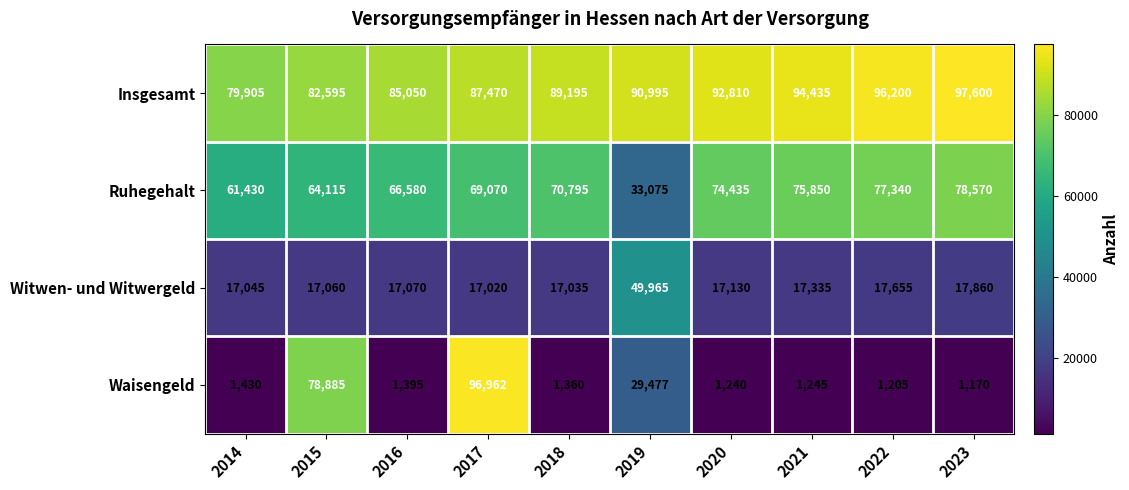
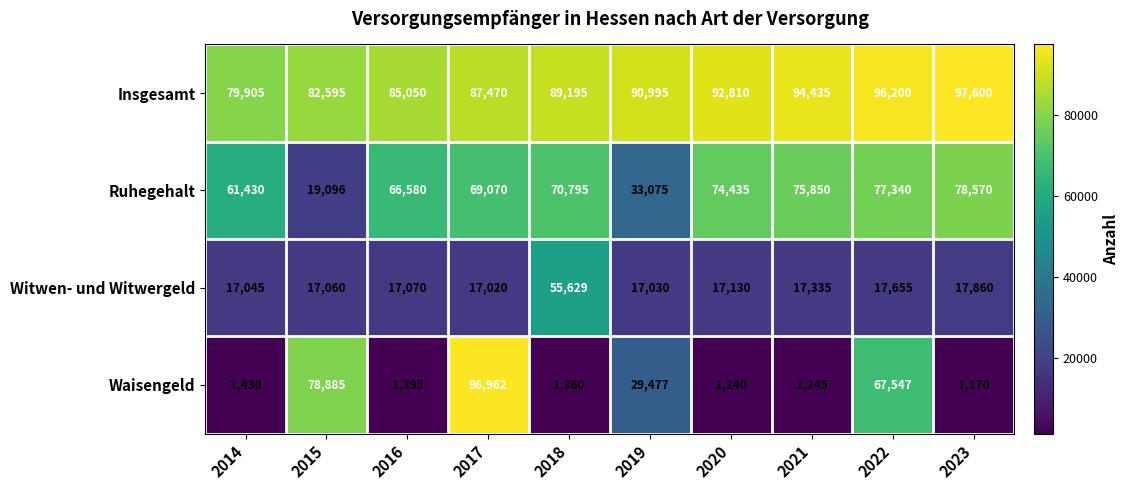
  {
    "Insgesamt": {
      "2014": "79,905",
      "2015": "82,595",
      "2016": "85,050",
      "2017": "87,470",
      "2018": "89,195",
      "2019": "90,995",
      "2020": "92,810",
      "2021": "94,435",
      "2022": "96,200",
      "2023": "97,600"
    },
    "Ruhegehalt": {
      "2014": "61,430",
-     "2015": "64,115",
+     "2015": "19,096",
      "2016": "66,580",
      "2017": "69,070",
      "2018": "70,795",
      "2019": "33,075",
      "2020": "74,435",
      "2021": "75,850",
      "2022": "77,340",
      "2023": "78,570"
    },
    "Witwen- und Witwergeld": {
      "2014": "17,045",
      "2015": "17,060",
      "2016": "17,070",
      "2017": "17,020",
-     "2018": "17,035",
-     "2019": "49,965",
+     "2018": "55,629",
+     "2019": "17,030",
      "2020": "17,130",
      "2021": "17,335",
      "2022": "17,655",
      "2023": "17,860"
    },
    "Waisengeld": {
      "2014": "1,430",
      "2015": "78,885",
      "2016": "1,395",
      "2017": "96,962",
      "2018": "1,360",
      "2019": "29,477",
      "2020": "1,240",
      "2021": "1,245",
-     "2022": "1,205",
+     "2022": "67,547",
      "2023": "1,170"
    }
  }
